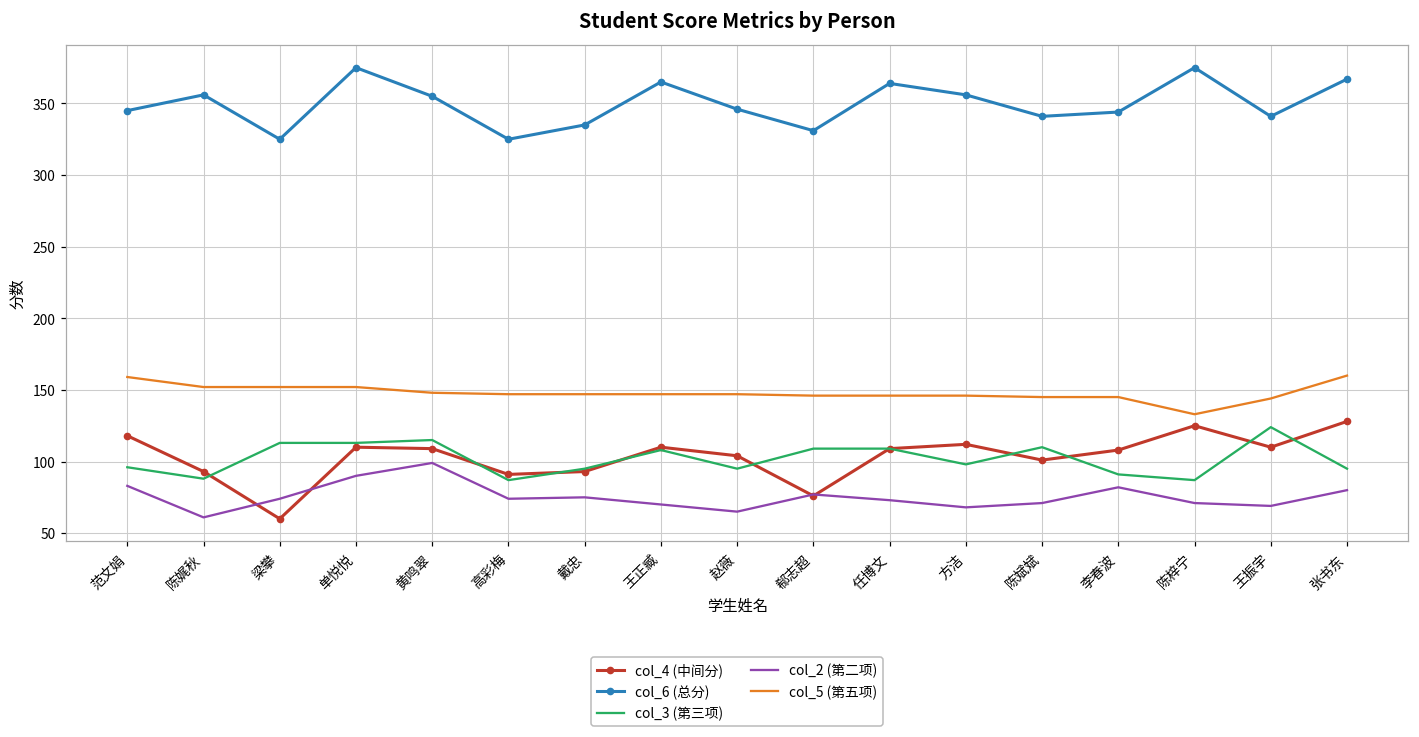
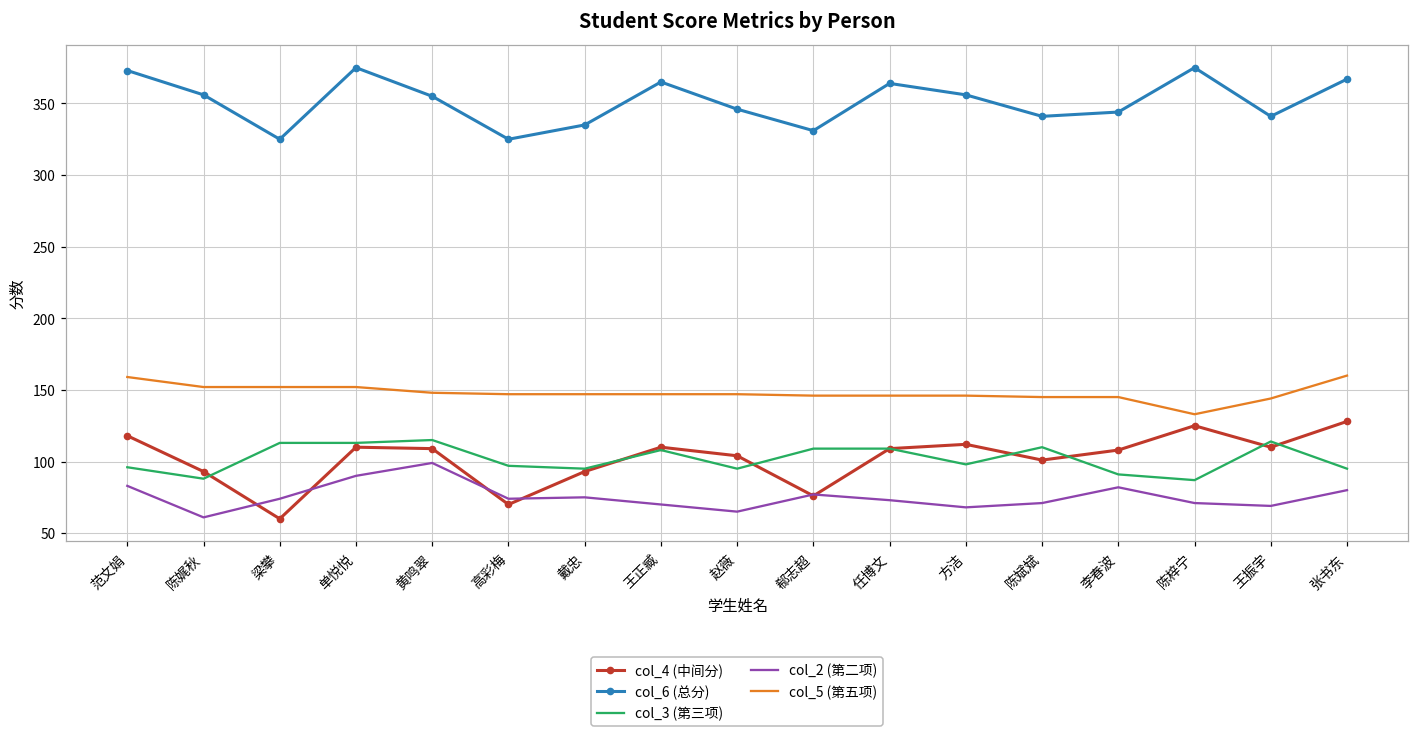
  {
    "col_4 (中间分)": {
      "范文娟": 118,
      "陈娓秋": 93,
      "梁攀": 60,
      "单悦悦": 110,
      "黄鸣翠": 109,
-     "高彩梅": 91,
+     "高彩梅": 70,
      "戴忠": 93,
      "王正臧": 110,
      "赵薇": 104,
      "方洁": 112,
      "陈斌斌": 101,
      "李春波": 108,
      "陈梓宁": 125,
      "王振宇": 110,
      "张书东": 128
    },
    "col_6 (总分)": {
-     "范文娟": 345,
+     "范文娟": 373,
      "陈娓秋": 356,
      "梁攀": 325,
      "单悦悦": 375,
      "黄鸣翠": 355,
      "高彩梅": 325,
      "戴忠": 335,
      "王正臧": 365,
      "赵薇": 346,
      "郗志超": 331,
      "任博文": 364,
      "方洁": 356,
      "陈斌斌": 341,
      "李春波": 344,
      "陈梓宁": 375,
      "王振宇": 341,
      "张书东": 367
    },
    "col_3 (第三项)": {
      "范文娟": 96,
      "陈娓秋": 88,
      "梁攀": 113,
      "单悦悦": 113,
      "黄鸣翠": 115,
-     "高彩梅": 87,
+     "高彩梅": 97,
      "戴忠": 95,
      "王正臧": 108,
      "赵薇": 95,
      "郗志超": 109,
      "方洁": 98,
      "陈斌斌": 110,
      "李春波": 91,
      "陈梓宁": 87,
-     "王振宇": 124,
+     "王振宇": 114,
      "张书东": 95
    },
    "col_2 (第二项)": {
      "范文娟": 83,
      "陈娓秋": 61,
      "梁攀": 74,
      "单悦悦": 90,
      "黄鸣翠": 99,
      "高彩梅": 74,
      "戴忠": 75,
      "王正臧": 70,
      "赵薇": 65,
      "任博文": 73,
      "方洁": 68,
      "陈斌斌": 71,
      "李春波": 82,
      "陈梓宁": 71,
      "王振宇": 69,
      "张书东": 80
    },
    "col_5 (第五项)": {
      "范文娟": 159,
      "陈娓秋": 152,
      "梁攀": 152,
      "单悦悦": 152,
      "黄鸣翠": 148,
      "高彩梅": 147,
      "戴忠": 147,
      "王正臧": 147,
      "赵薇": 147,
      "郗志超": 146,
      "任博文": 146,
      "方洁": 146,
      "陈斌斌": 145,
      "李春波": 145,
      "陈梓宁": 133,
      "王振宇": 144,
      "张书东": 160
    }
  }
